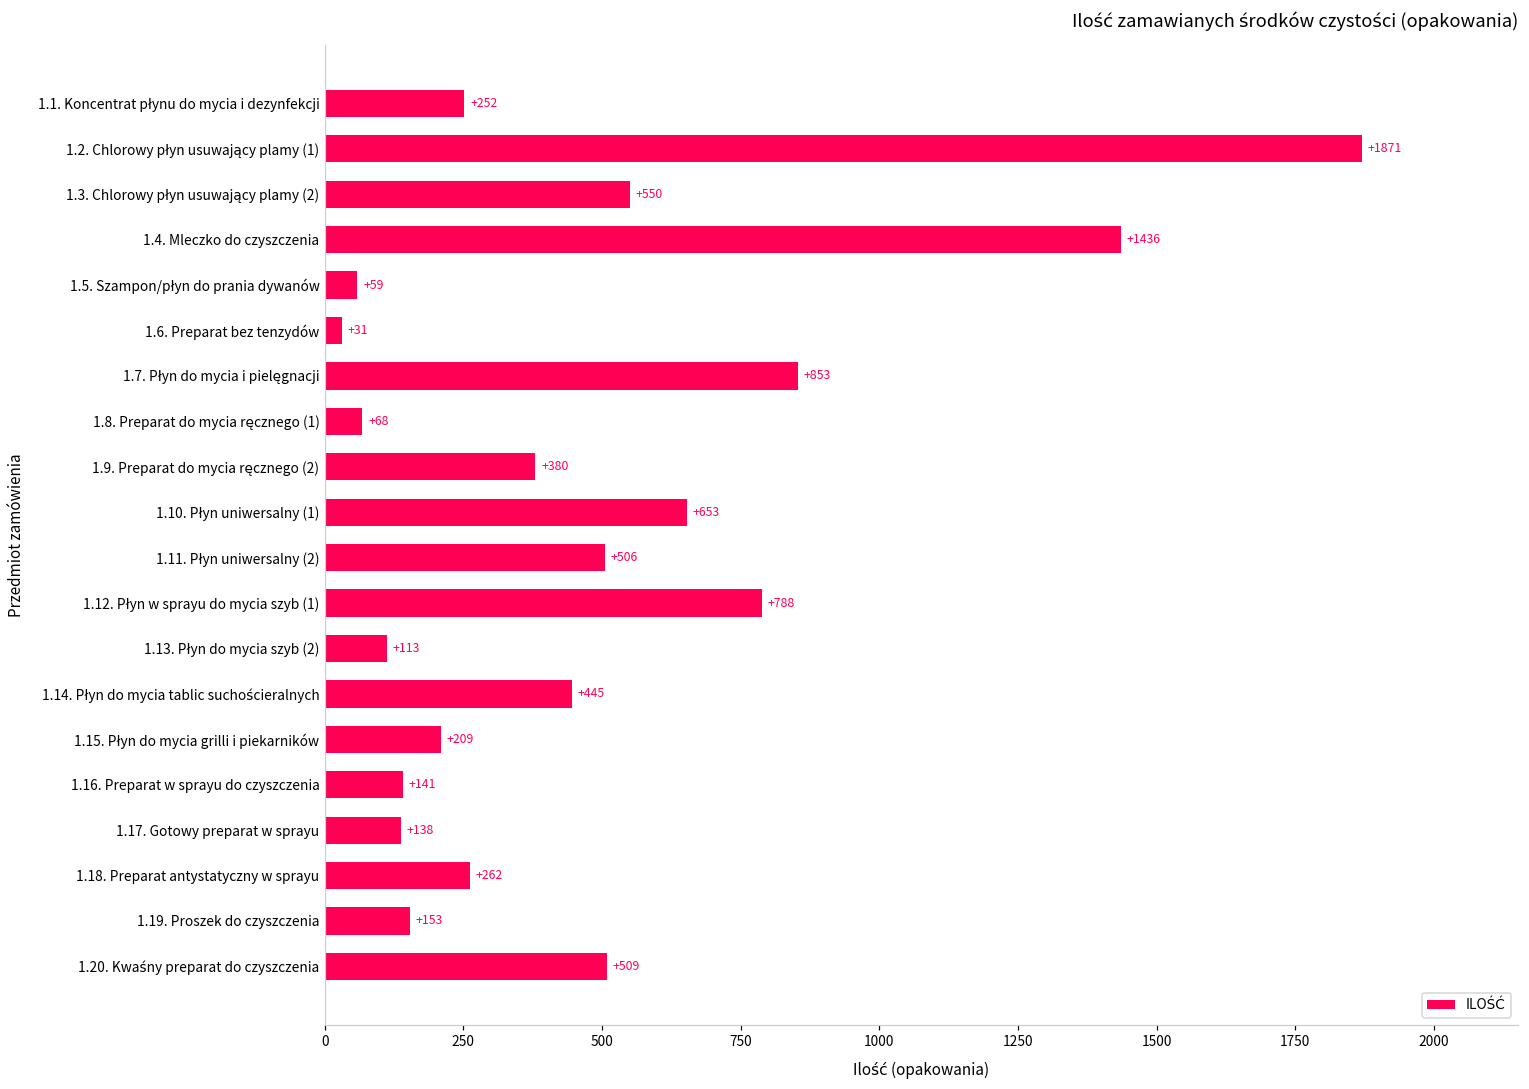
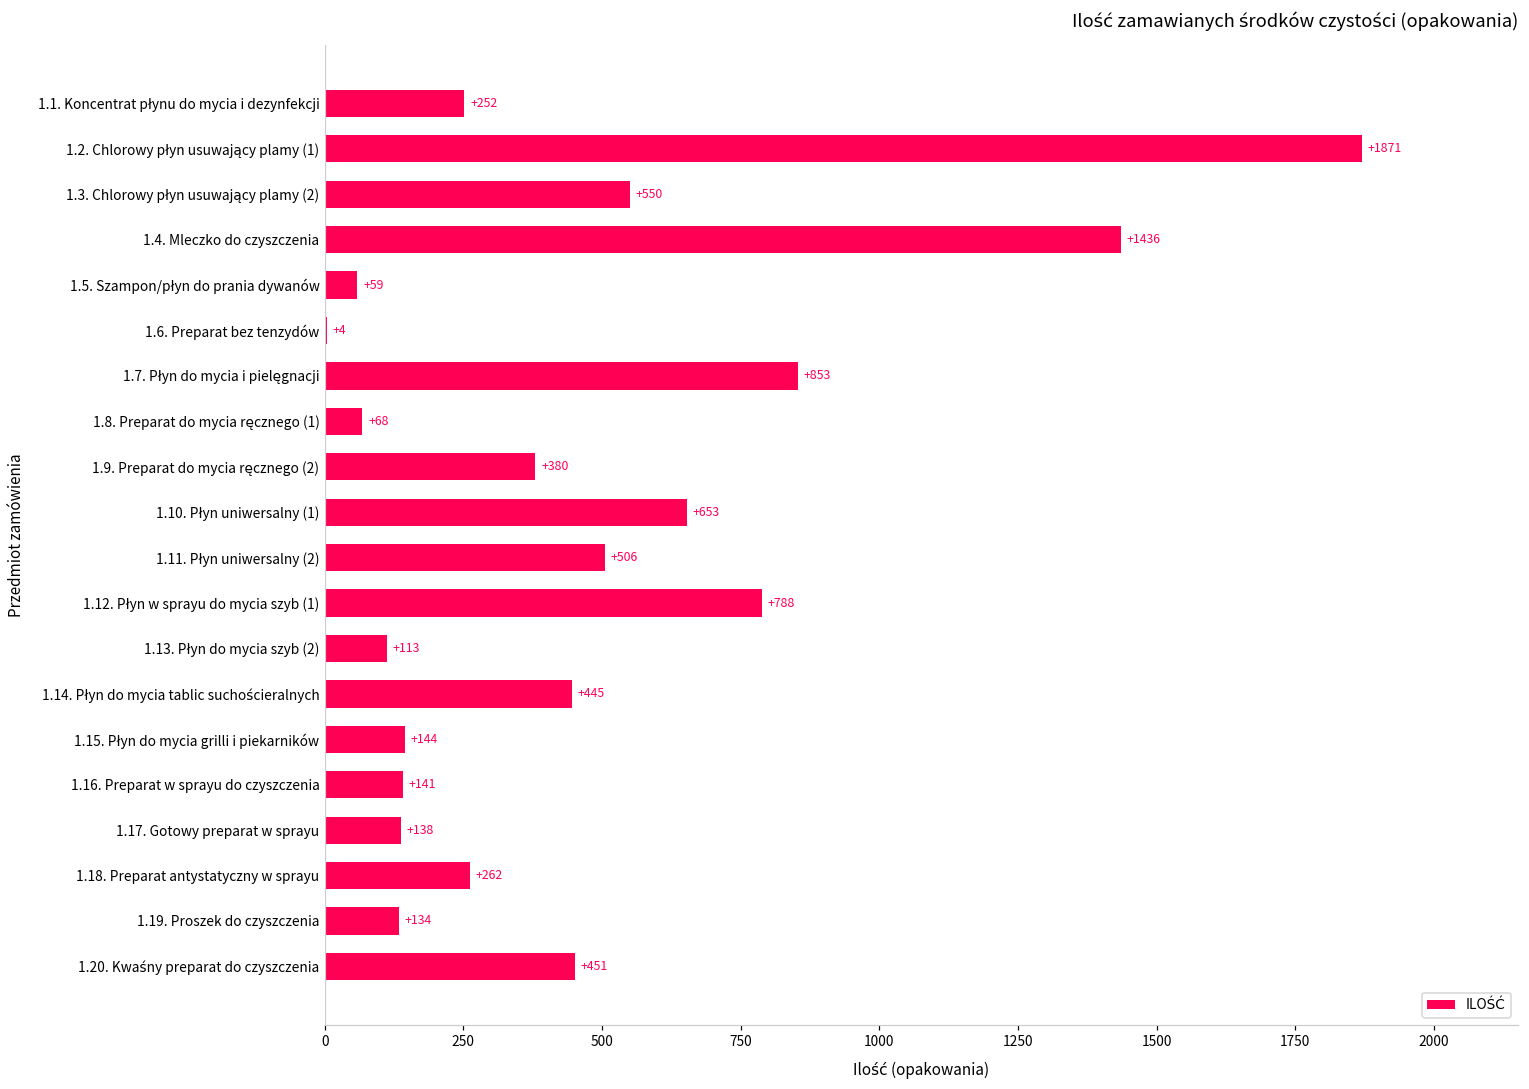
  {
    "1.1. Koncentrat płynu do mycia i dezynfekcji": "+252",
    "1.2. Chlorowy płyn usuwający plamy (1)": "+1871",
    "1.3. Chlorowy płyn usuwający plamy (2)": "+550",
    "1.4. Mleczko do czyszczenia": "+1436",
    "1.5. Szampon/płyn do prania dywanów": "+59",
-   "1.6. Preparat bez tenzydów": "+31",
+   "1.6. Preparat bez tenzydów": "+4",
    "1.7. Płyn do mycia i pielęgnacji": "+853",
    "1.8. Preparat do mycia ręcznego (1)": "+68",
    "1.9. Preparat do mycia ręcznego (2)": "+380",
    "1.10. Płyn uniwersalny (1)": "+653",
    "1.11. Płyn uniwersalny (2)": "+506",
    "1.12. Płyn w sprayu do mycia szyb (1)": "+788",
    "1.13. Płyn do mycia szyb (2)": "+113",
    "1.14. Płyn do mycia tablic suchościeralnych": "+445",
-   "1.15. Płyn do mycia grilli i piekarników": "+209",
+   "1.15. Płyn do mycia grilli i piekarników": "+144",
    "1.16. Preparat w sprayu do czyszczenia": "+141",
    "1.17. Gotowy preparat w sprayu": "+138",
    "1.18. Preparat antystatyczny w sprayu": "+262",
-   "1.19. Proszek do czyszczenia": "+153",
-   "1.20. Kwaśny preparat do czyszczenia": "+509"
+   "1.19. Proszek do czyszczenia": "+134",
+   "1.20. Kwaśny preparat do czyszczenia": "+451"
  }
